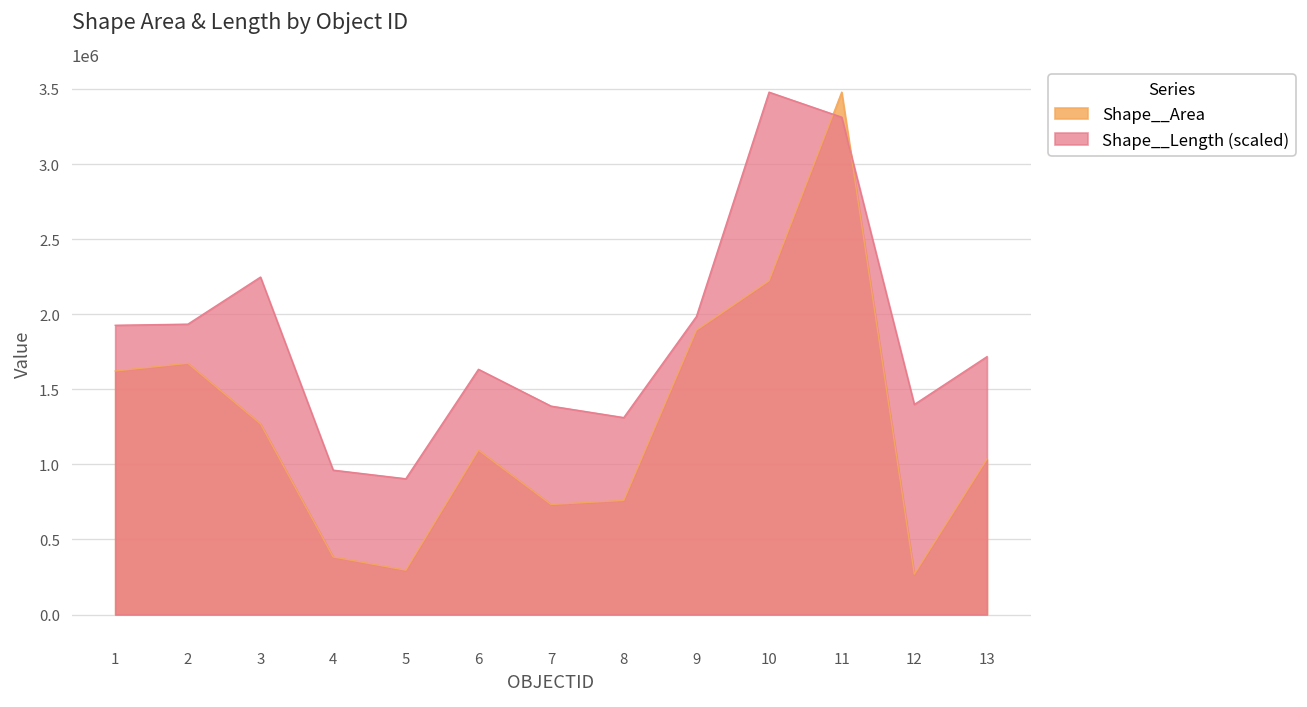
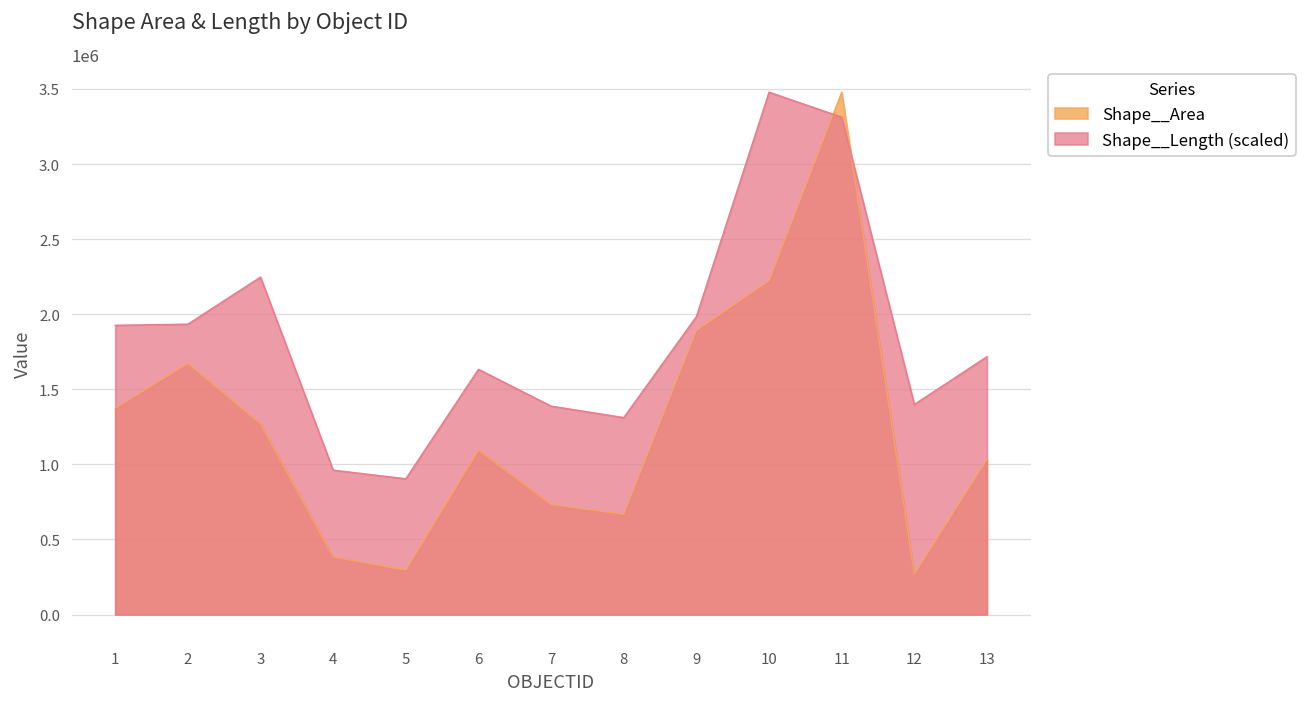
  {
    "Shape__Area": {
-     "1": 1620000,
+     "1": 1370000,
      "2": 1670000,
      "3": 1270000,
      "4": 380000,
      "5": 300000,
      "6": 1100000,
      "7": 730000,
-     "8": 760000,
+     "8": 670000,
      "9": 1890000,
      "10": 2220000,
      "11": 3480000,
      "12": 270000,
      "13": 1040000
    },
    "Shape__Length (scaled)": {
      "1": 1930000,
      "2": 1930000,
      "3": 2250000,
      "4": 960000,
      "5": 900000,
      "6": 1630000,
      "7": 1390000,
      "8": 1310000,
      "9": 1980000,
      "10": 3480000,
      "11": 3310000,
      "12": 1400000,
      "13": 1720000
    }
  }
